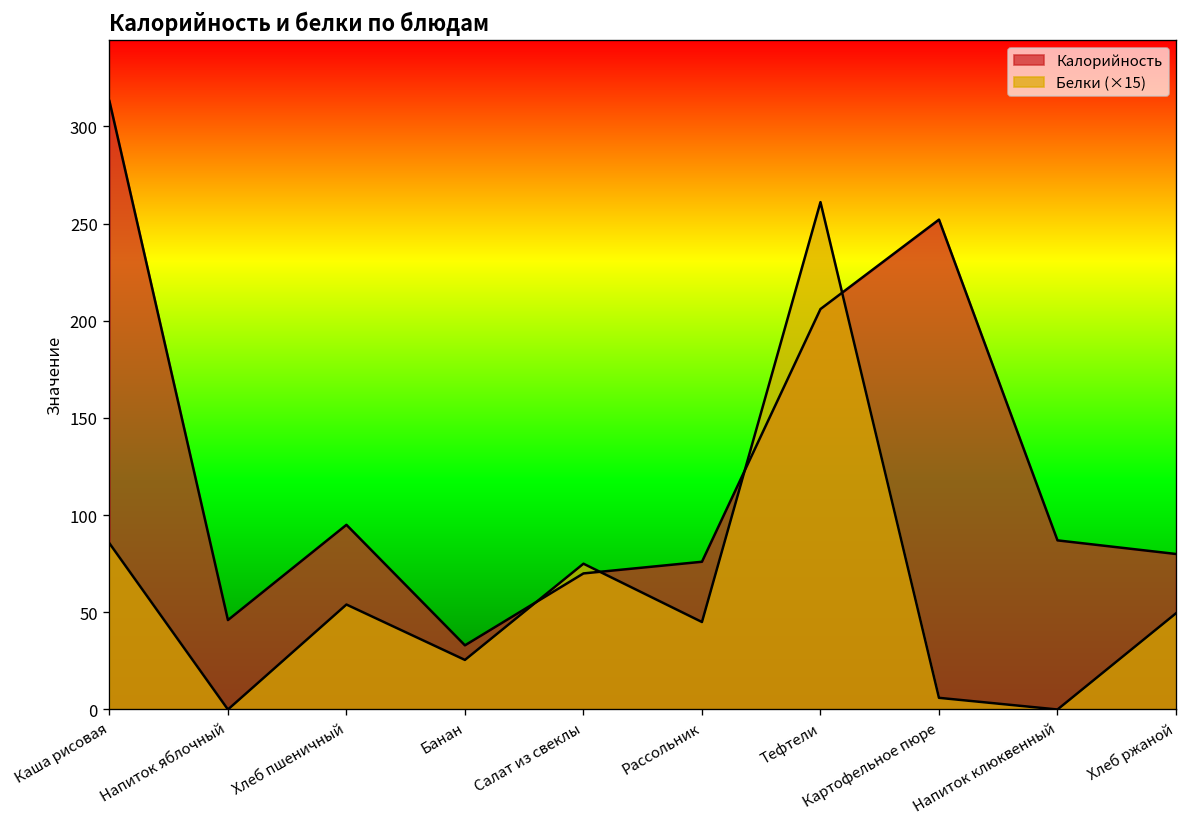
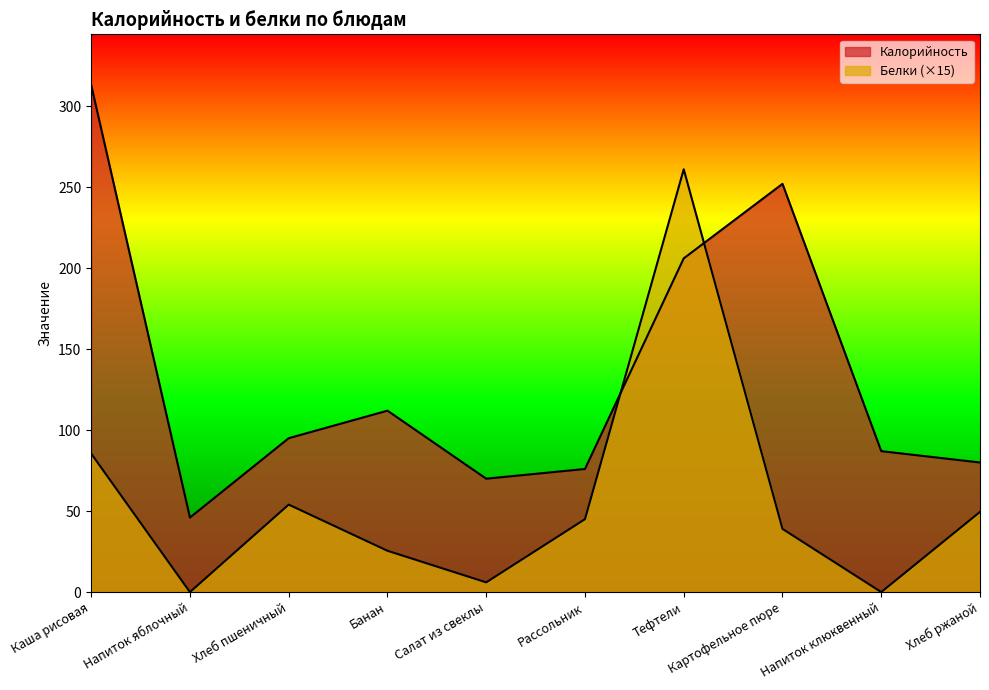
  {
    "Калорийность": {
      "Каша рисовая": 313,
      "Напиток яблочный": 46,
      "Хлеб пшеничный": 95,
-     "Банан": 33,
+     "Банан": 112,
      "Салат из свеклы": 70,
      "Рассольник": 76,
      "Тефтели": 206,
      "Картофельное пюре": 252,
      "Напиток клюквенный": 87,
      "Хлеб ржаной": 80
    },
    "Белки (×15)": {
      "Каша рисовая": 86,
      "Напиток яблочный": 0,
      "Хлеб пшеничный": 54,
      "Банан": 26,
-     "Салат из свеклы": 75,
+     "Салат из свеклы": 6,
      "Рассольник": 45,
      "Тефтели": 261,
-     "Картофельное пюре": 6,
+     "Картофельное пюре": 39,
      "Напиток клюквенный": 0,
      "Хлеб ржаной": 50
    }
  }
